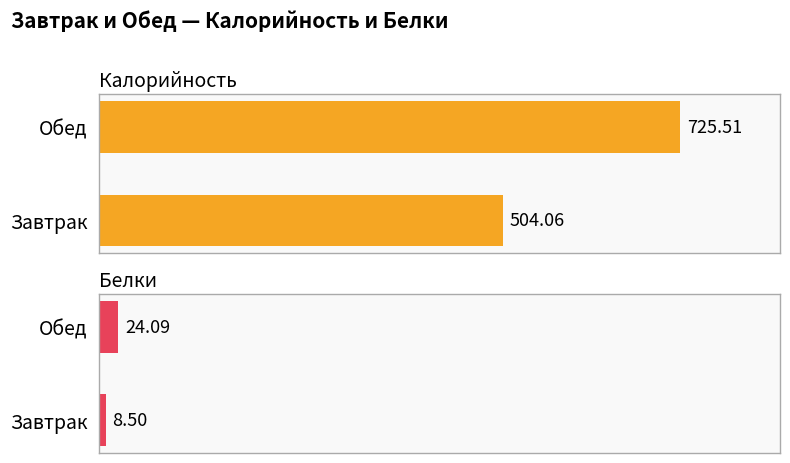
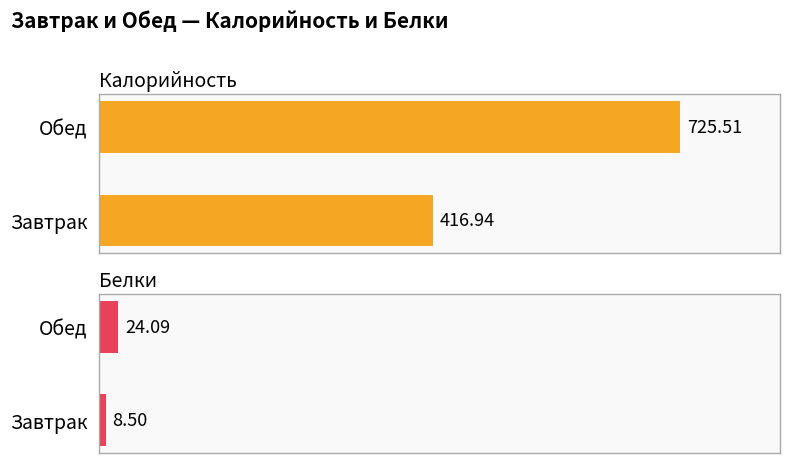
  {
    "Калорийность": {
      "Обед": 725.51,
-     "Завтрак": 504.06
+     "Завтрак": 416.94
    },
    "Белки": {
      "Обед": 24.09,
      "Завтрак": 8.50
    }
  }
